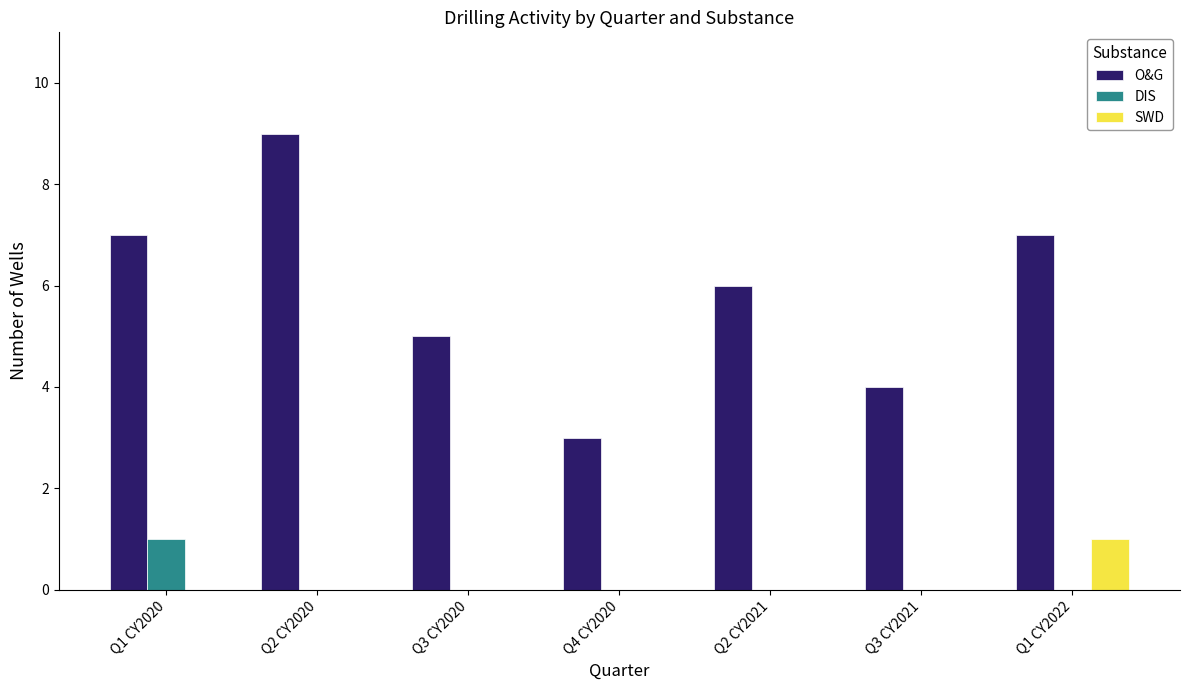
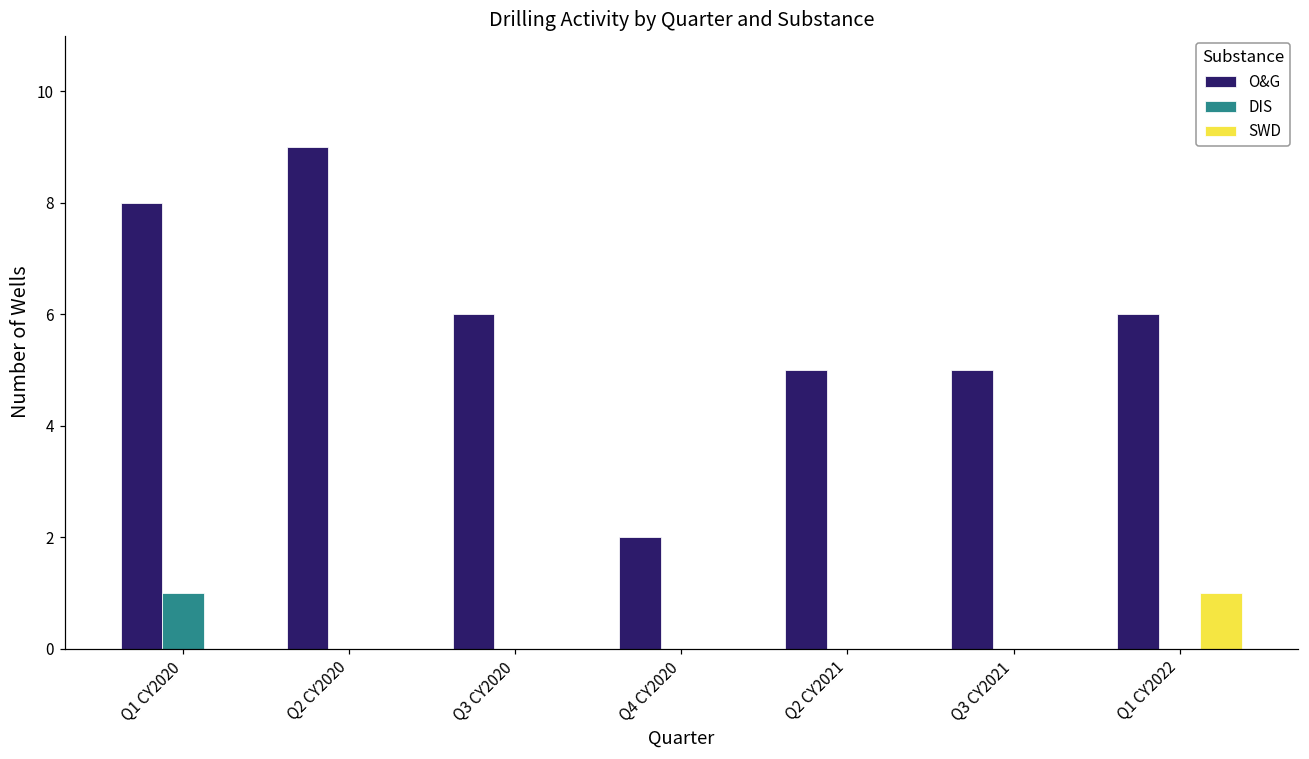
  {
    "O&G": {
-     "Q1 CY2020": 7,
+     "Q1 CY2020": 8,
      "Q2 CY2020": 9,
-     "Q3 CY2020": 5,
-     "Q4 CY2020": 3,
-     "Q2 CY2021": 6,
-     "Q3 CY2021": 4,
-     "Q1 CY2022": 7
+     "Q3 CY2020": 6,
+     "Q4 CY2020": 2,
+     "Q2 CY2021": 5,
+     "Q3 CY2021": 5,
+     "Q1 CY2022": 6
    },
    "DIS": {
      "Q1 CY2020": 1,
      "Q2 CY2020": 0,
      "Q3 CY2020": 0,
      "Q4 CY2020": 0,
      "Q2 CY2021": 0,
      "Q3 CY2021": 0,
      "Q1 CY2022": 0
    },
    "SWD": {
      "Q1 CY2020": 0,
      "Q2 CY2020": 0,
      "Q3 CY2020": 0,
      "Q4 CY2020": 0,
      "Q2 CY2021": 0,
      "Q3 CY2021": 0,
      "Q1 CY2022": 1
    }
  }
